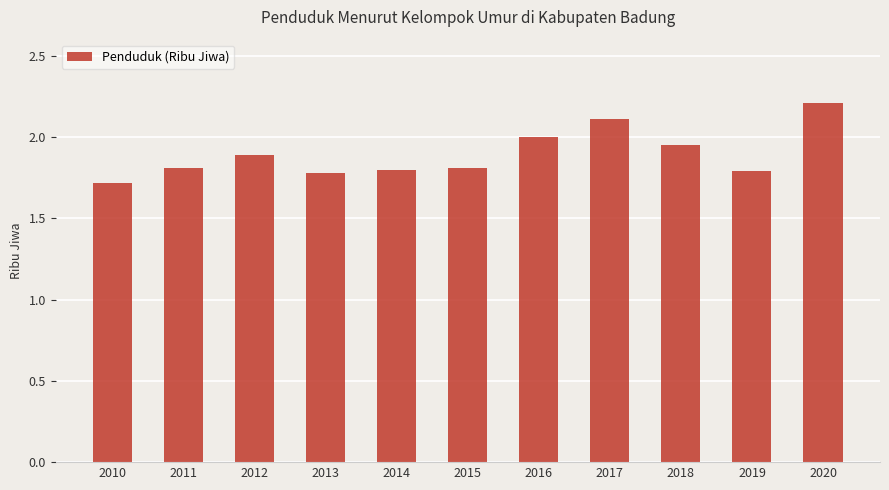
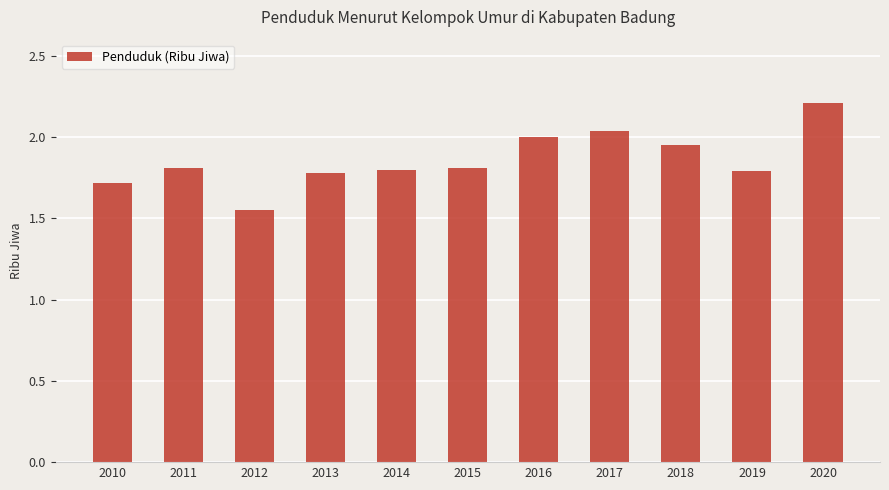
  {
    "2010": 1.72,
    "2011": 1.81,
-   "2012": 1.89,
+   "2012": 1.55,
    "2013": 1.78,
    "2014": 1.80,
    "2015": 1.81,
    "2016": 2.00,
-   "2017": 2.11,
+   "2017": 2.04,
    "2018": 1.95,
    "2019": 1.79,
    "2020": 2.21
  }
